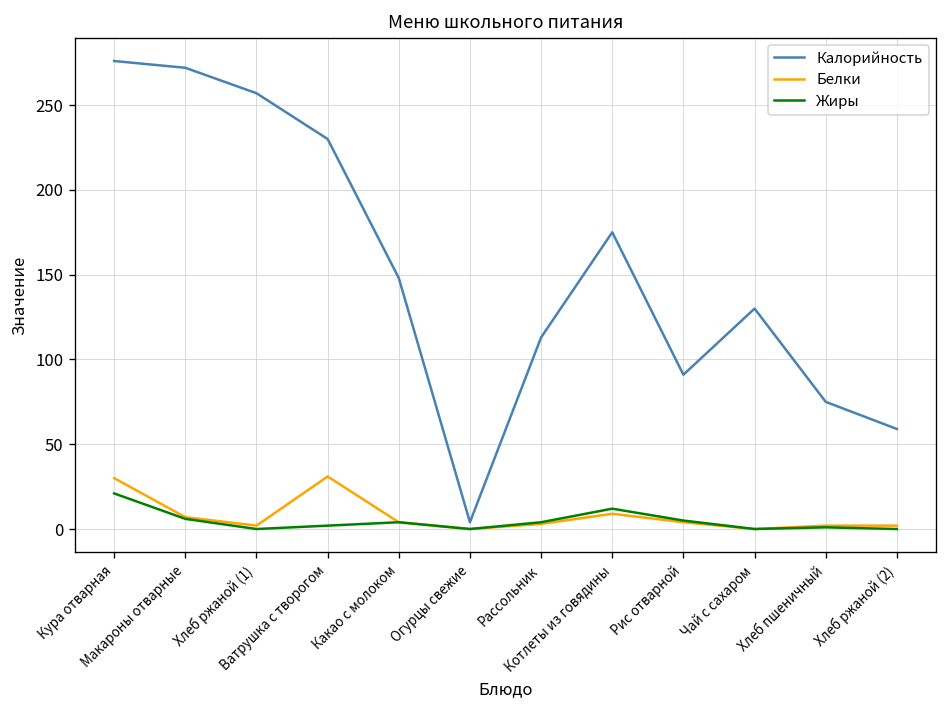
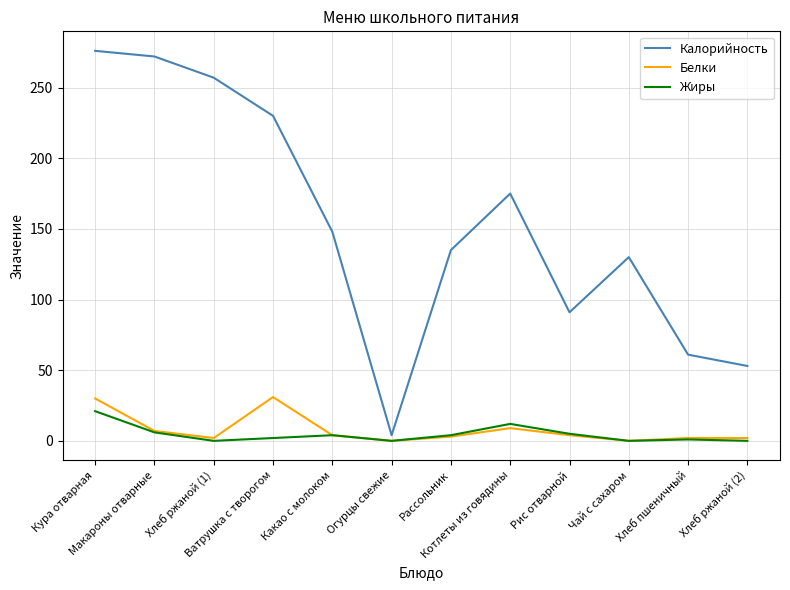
  {
    "Калорийность": {
      "Кура отварная": 276,
      "Макароны отварные": 272,
      "Хлеб ржаной (1)": 257,
      "Ватрушка с творогом": 230,
      "Какао с молоком": 148,
      "Огурцы свежие": 4,
-     "Рассольник": 113,
+     "Рассольник": 135,
      "Котлеты из говядины": 175,
      "Рис отварной": 91,
      "Чай с сахаром": 130,
-     "Хлеб пшеничный": 75,
-     "Хлеб ржаной (2)": 59
+     "Хлеб пшеничный": 61,
+     "Хлеб ржаной (2)": 53
    },
    "Белки": {
      "Кура отварная": 30,
      "Хлеб ржаной (1)": 2,
      "Ватрушка с творогом": 31,
      "Котлеты из говядины": 9,
      "Хлеб ржаной (2)": 2
    },
    "Жиры": {
      "Кура отварная": 21,
      "Хлеб ржаной (1)": 0,
      "Ватрушка с творогом": 2,
      "Котлеты из говядины": 12,
      "Хлеб ржаной (2)": 0
    }
  }
